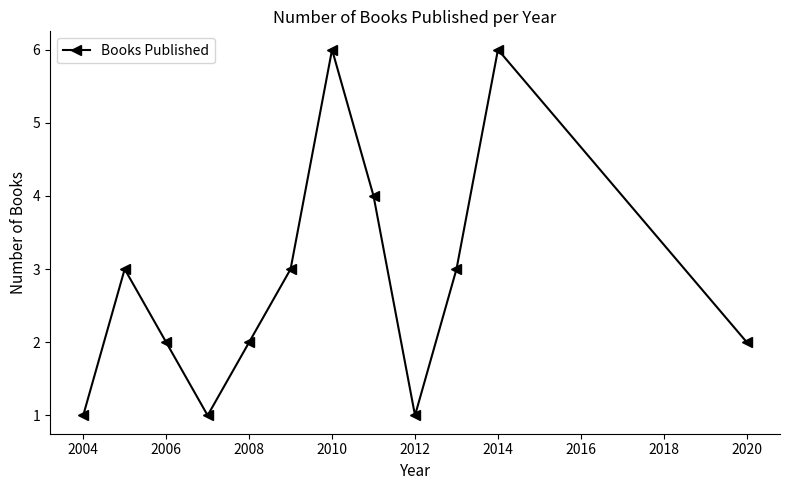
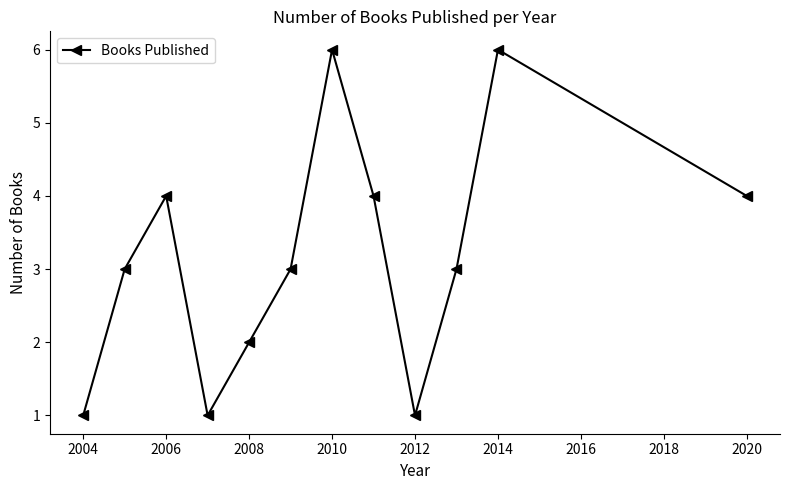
  {
    "2004": 1,
-   "2006": 2,
+   "2006": 4,
    "2008": 2,
    "2010": 6,
    "2012": 1,
    "2014": 6,
-   "2020": 2
+   "2020": 4
  }
